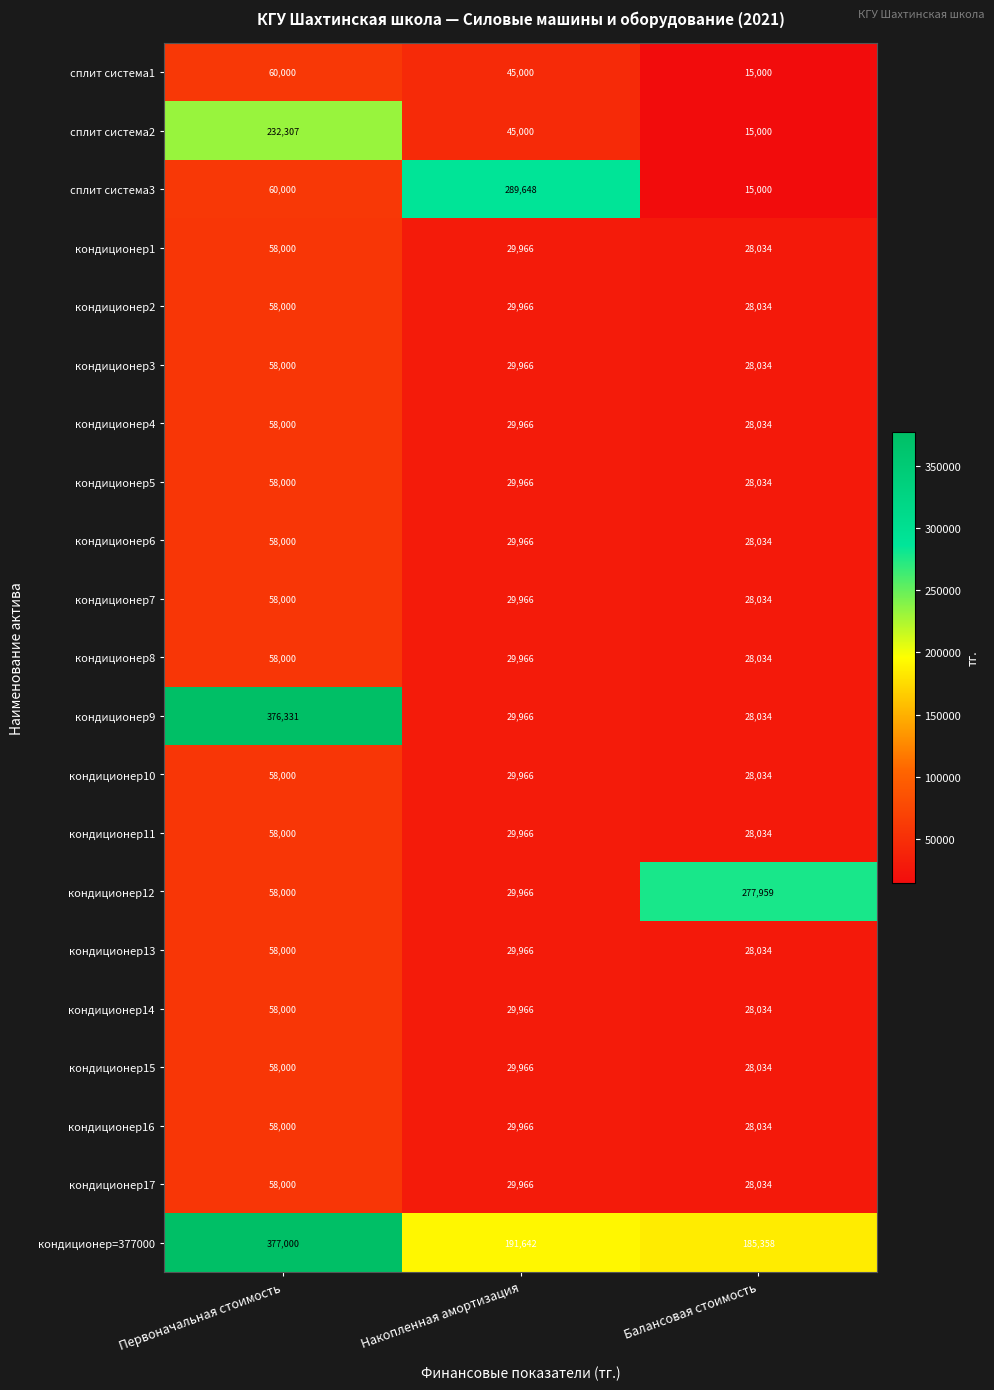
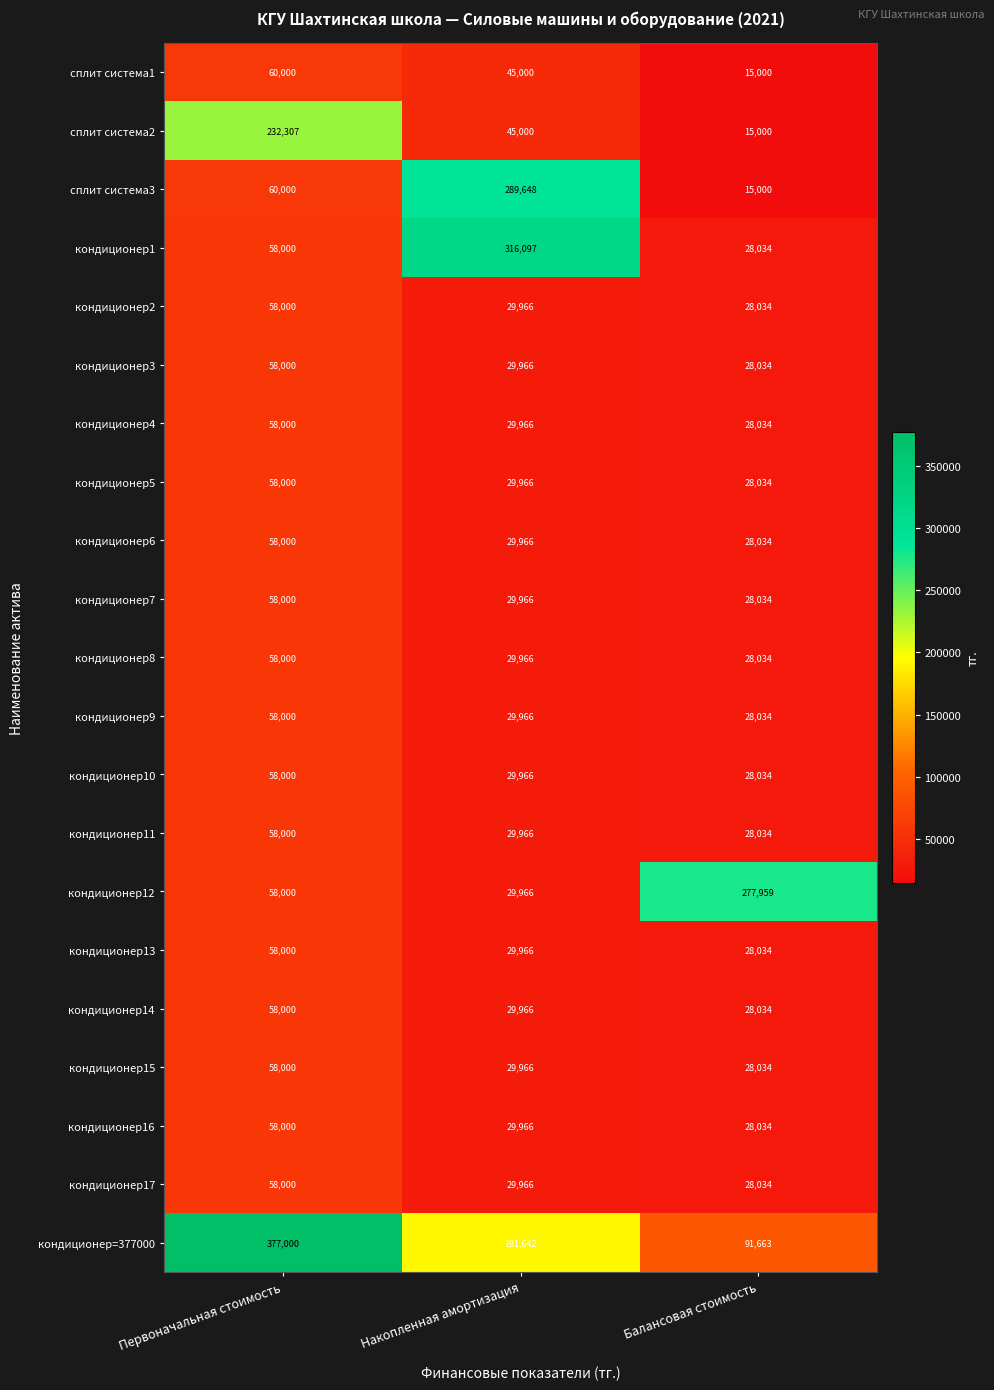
  {
    "сплит система1": {
      "Первоначальная стоимость": "60,000",
      "Накопленная амортизация": "45,000",
      "Балансовая стоимость": "15,000"
    },
    "сплит система2": {
      "Первоначальная стоимость": "232,307",
      "Накопленная амортизация": "45,000",
      "Балансовая стоимость": "15,000"
    },
    "сплит система3": {
      "Первоначальная стоимость": "60,000",
      "Накопленная амортизация": "289,648",
      "Балансовая стоимость": "15,000"
    },
    "кондиционер1": {
      "Первоначальная стоимость": "58,000",
-     "Накопленная амортизация": "29,966",
+     "Накопленная амортизация": "316,097",
      "Балансовая стоимость": "28,034"
    },
    "кондиционер2": {
      "Первоначальная стоимость": "58,000",
      "Накопленная амортизация": "29,966",
      "Балансовая стоимость": "28,034"
    },
    "кондиционер3": {
      "Первоначальная стоимость": "58,000",
      "Накопленная амортизация": "29,966",
      "Балансовая стоимость": "28,034"
    },
    "кондиционер4": {
      "Первоначальная стоимость": "58,000",
      "Накопленная амортизация": "29,966",
      "Балансовая стоимость": "28,034"
    },
    "кондиционер5": {
      "Первоначальная стоимость": "58,000",
      "Накопленная амортизация": "29,966",
      "Балансовая стоимость": "28,034"
    },
    "кондиционер6": {
      "Первоначальная стоимость": "58,000",
      "Накопленная амортизация": "29,966",
      "Балансовая стоимость": "28,034"
    },
    "кондиционер7": {
      "Первоначальная стоимость": "58,000",
      "Накопленная амортизация": "29,966",
      "Балансовая стоимость": "28,034"
    },
    "кондиционер8": {
      "Первоначальная стоимость": "58,000",
      "Накопленная амортизация": "29,966",
      "Балансовая стоимость": "28,034"
    },
    "кондиционер9": {
-     "Первоначальная стоимость": "376,331",
+     "Первоначальная стоимость": "58,000",
      "Накопленная амортизация": "29,966",
      "Балансовая стоимость": "28,034"
    },
    "кондиционер10": {
      "Первоначальная стоимость": "58,000",
      "Накопленная амортизация": "29,966",
      "Балансовая стоимость": "28,034"
    },
    "кондиционер11": {
      "Первоначальная стоимость": "58,000",
      "Накопленная амортизация": "29,966",
      "Балансовая стоимость": "28,034"
    },
    "кондиционер12": {
      "Первоначальная стоимость": "58,000",
      "Накопленная амортизация": "29,966",
      "Балансовая стоимость": "277,959"
    },
    "кондиционер13": {
      "Первоначальная стоимость": "58,000",
      "Накопленная амортизация": "29,966",
      "Балансовая стоимость": "28,034"
    },
    "кондиционер14": {
      "Первоначальная стоимость": "58,000",
      "Накопленная амортизация": "29,966",
      "Балансовая стоимость": "28,034"
    },
    "кондиционер15": {
      "Первоначальная стоимость": "58,000",
      "Накопленная амортизация": "29,966",
      "Балансовая стоимость": "28,034"
    },
    "кондиционер16": {
      "Первоначальная стоимость": "58,000",
      "Накопленная амортизация": "29,966",
      "Балансовая стоимость": "28,034"
    },
    "кондиционер17": {
      "Первоначальная стоимость": "58,000",
      "Накопленная амортизация": "29,966",
      "Балансовая стоимость": "28,034"
    },
    "кондиционер=377000": {
      "Первоначальная стоимость": "377,000",
      "Накопленная амортизация": "191,642",
-     "Балансовая стоимость": "185,358"
+     "Балансовая стоимость": "91,663"
    }
  }
